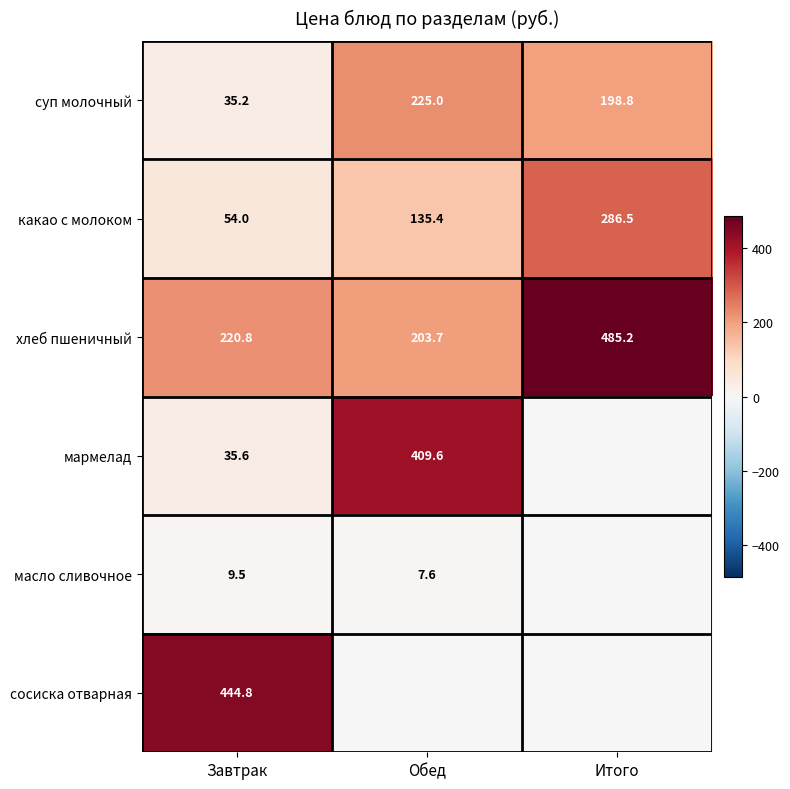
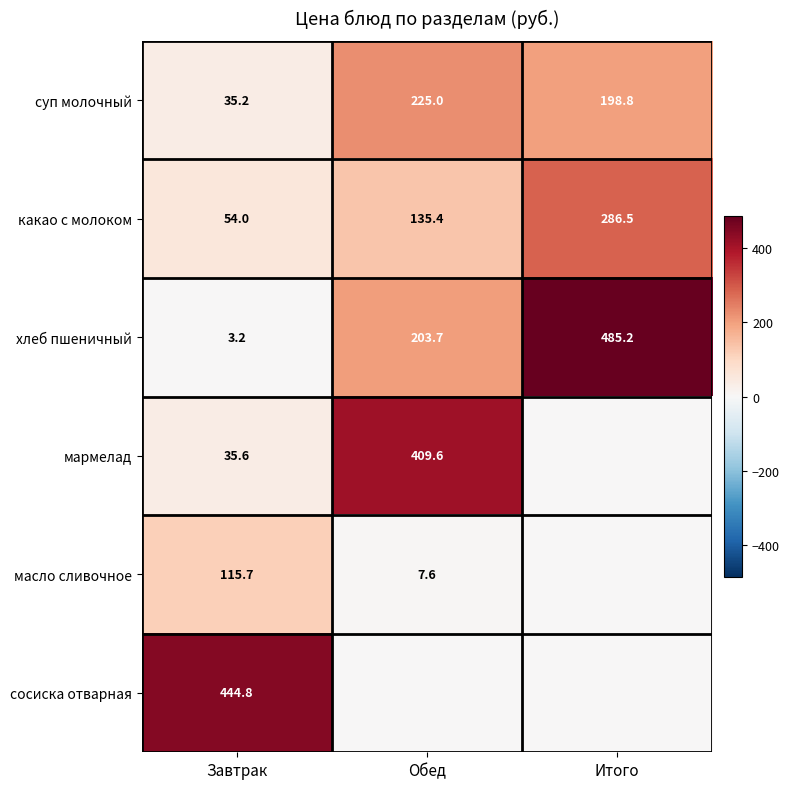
  {
    "суп молочный": {
      "Завтрак": 35.2,
      "Обед": 225.0,
      "Итого": 198.8
    },
    "какао с молоком": {
      "Завтрак": 54.0,
      "Обед": 135.4,
      "Итого": 286.5
    },
    "хлеб пшеничный": {
-     "Завтрак": 220.8,
+     "Завтрак": 3.2,
      "Обед": 203.7,
      "Итого": 485.2
    },
    "мармелад": {
      "Завтрак": 35.6,
      "Обед": 409.6
    },
    "масло сливочное": {
-     "Завтрак": 9.5,
+     "Завтрак": 115.7,
      "Обед": 7.6
    },
    "сосиска отварная": {
      "Завтрак": 444.8
    }
  }
